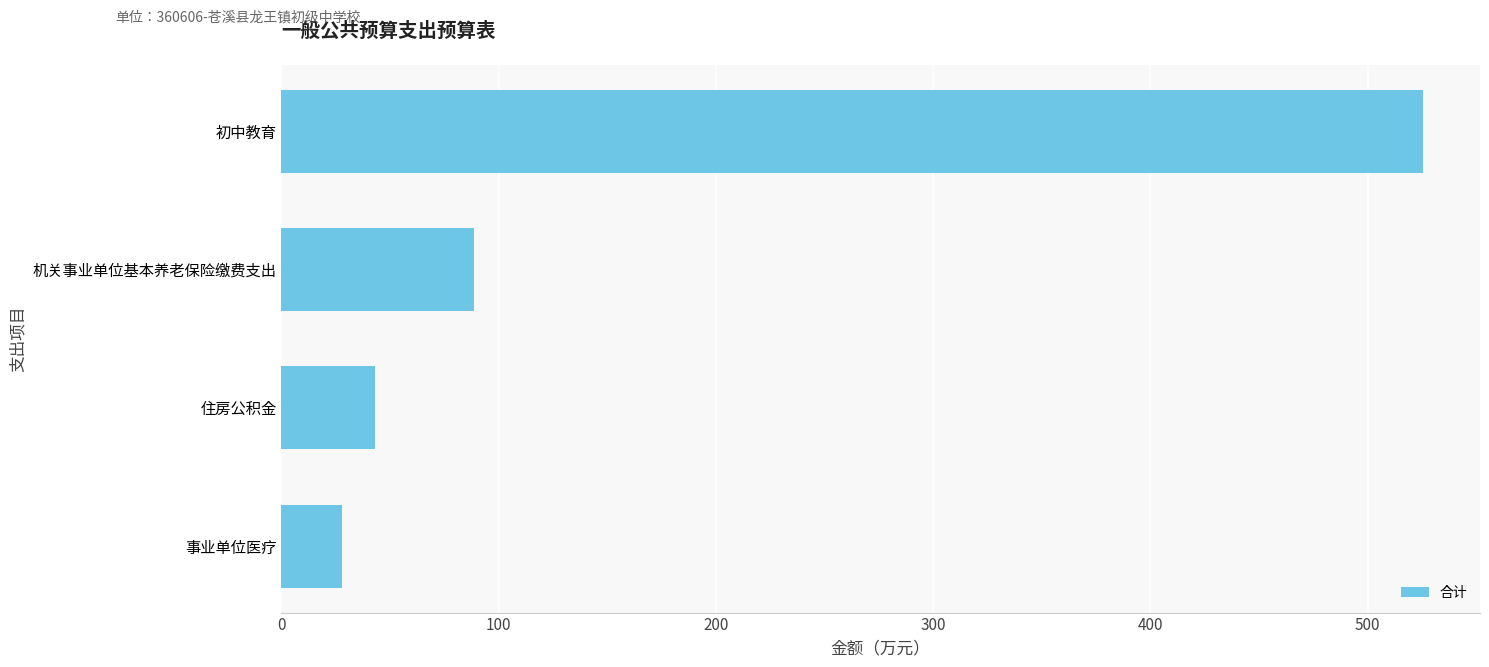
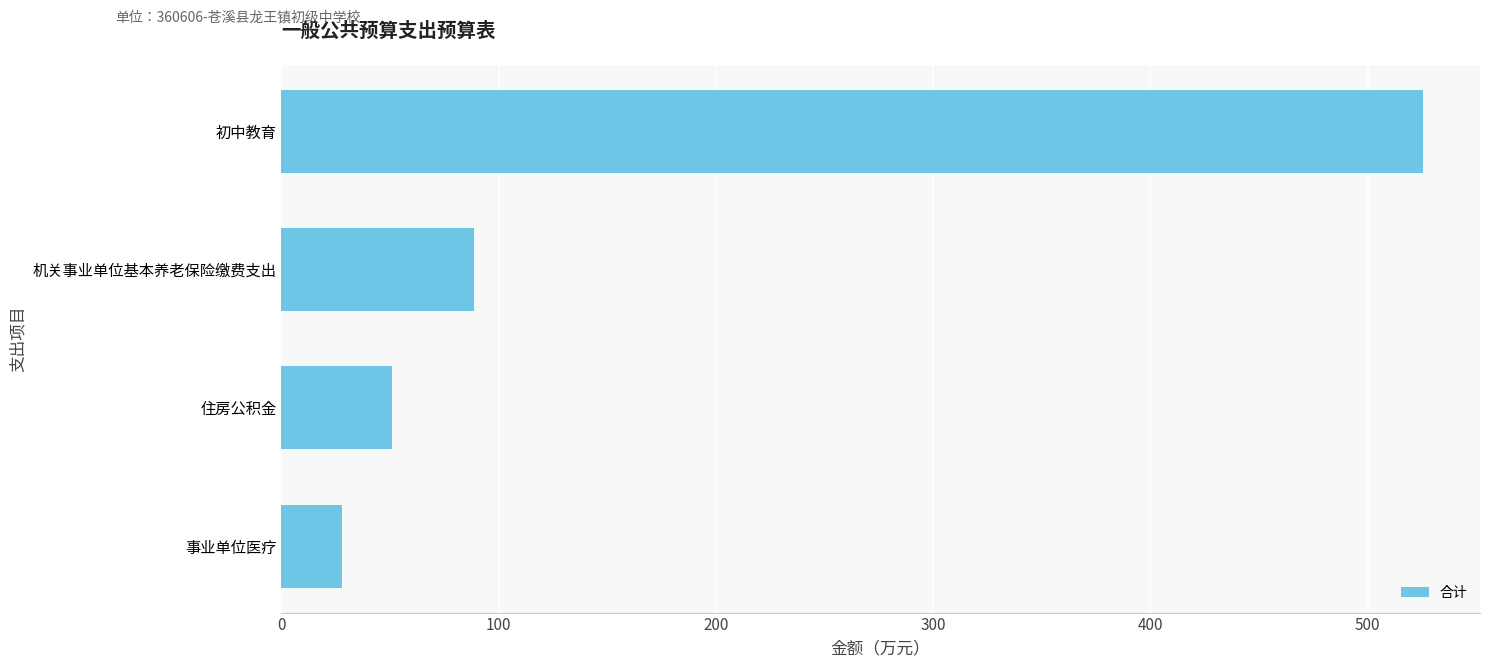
  {
    "初中教育": 525,
    "机关事业单位基本养老保险缴费支出": 89,
-   "住房公积金": 43,
+   "住房公积金": 51,
    "事业单位医疗": 28
  }
